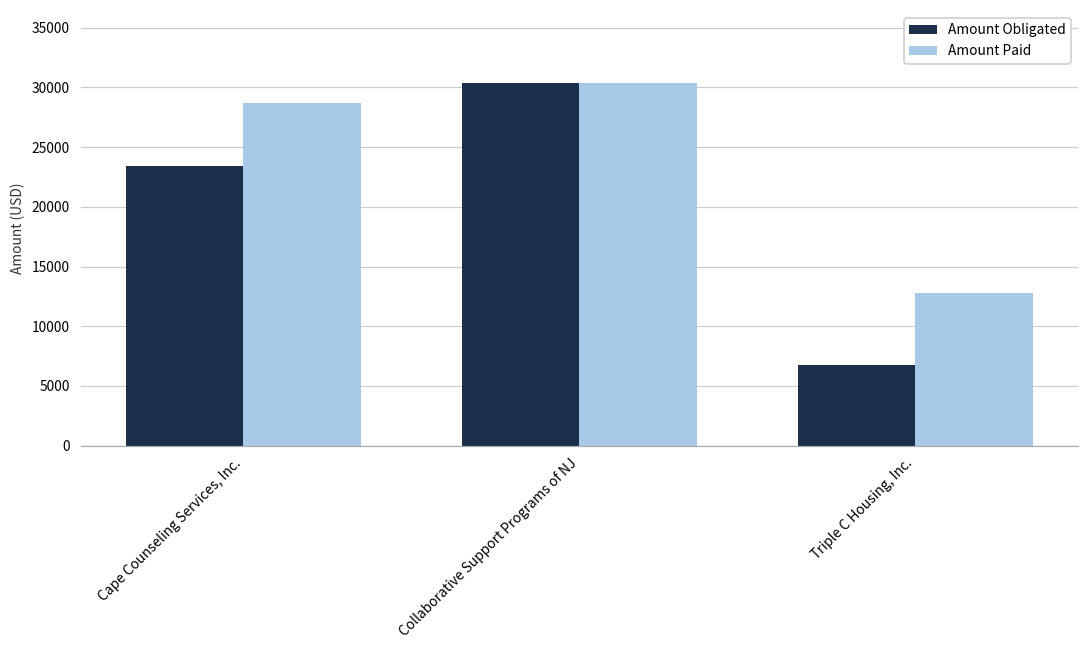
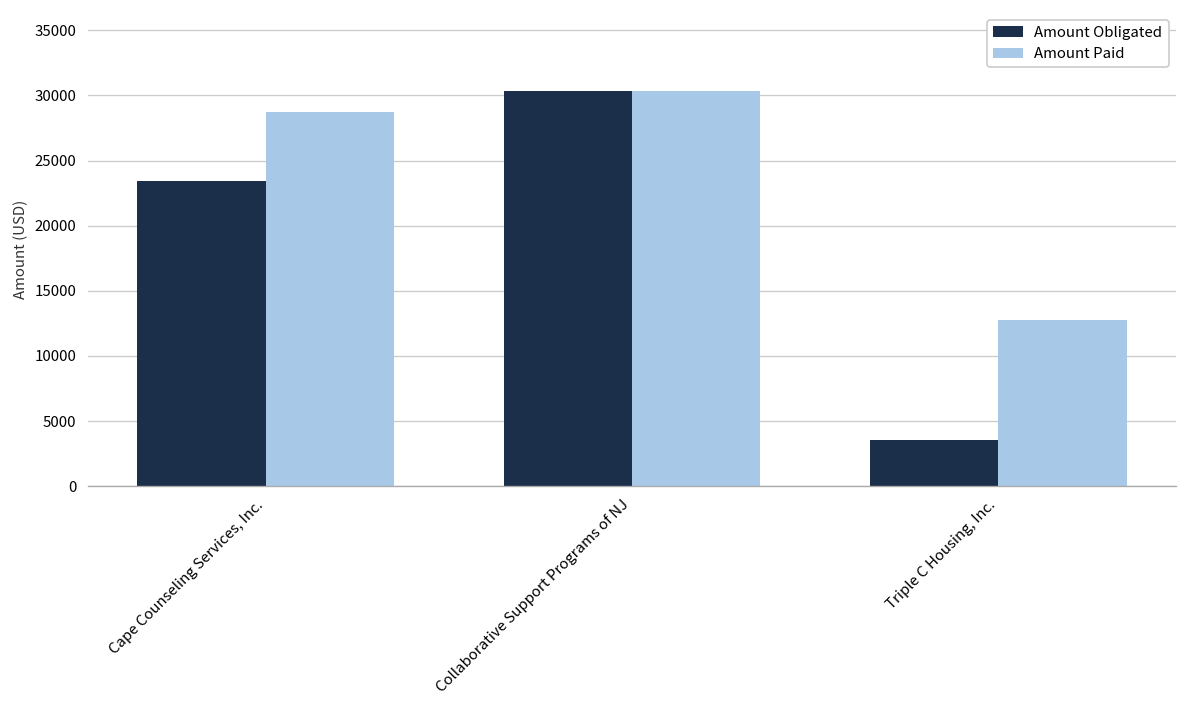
  {
    "Amount Obligated": {
      "Cape Counseling Services, Inc.": 23400,
      "Collaborative Support Programs of NJ": 30300,
-     "Triple C Housing, Inc.": 6800
+     "Triple C Housing, Inc.": 3600
    },
    "Amount Paid": {
      "Cape Counseling Services, Inc.": 28700,
      "Collaborative Support Programs of NJ": 30300,
      "Triple C Housing, Inc.": 12800
    }
  }
